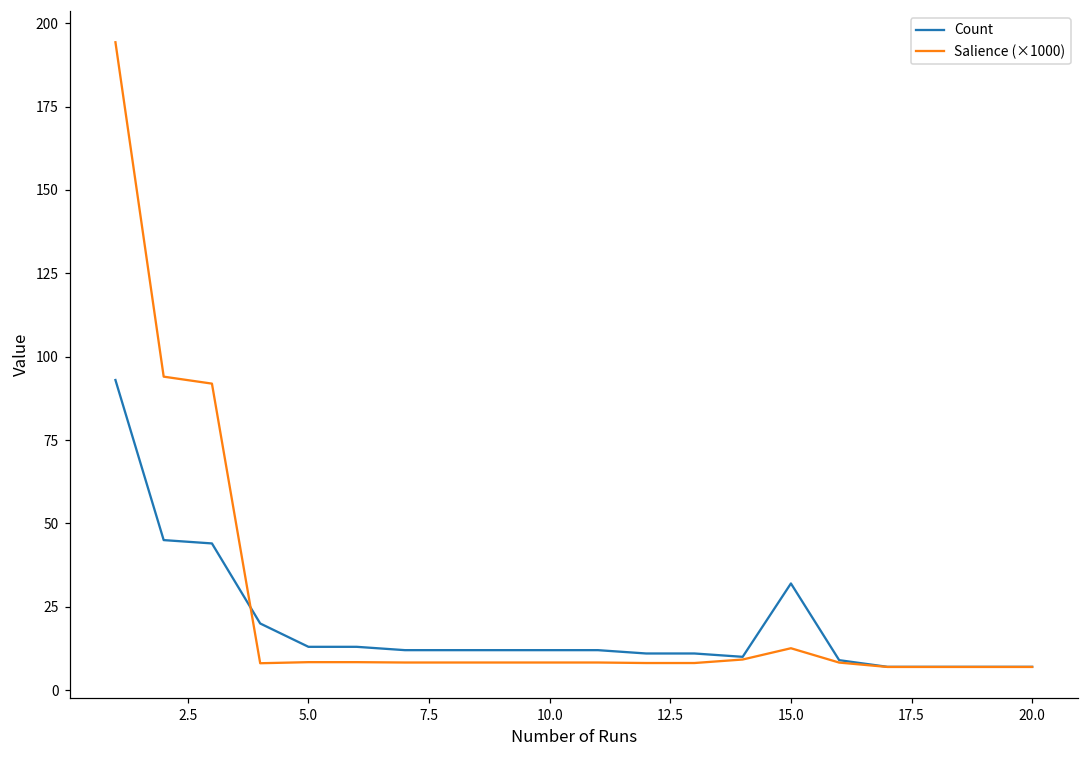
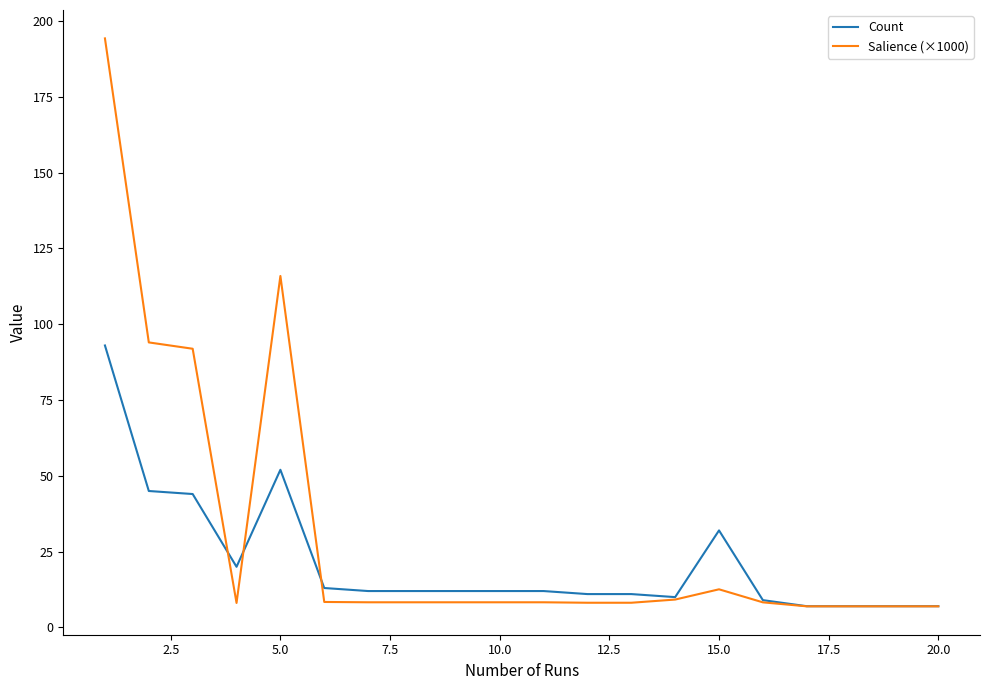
  {
    "Count": {
-     "5.0": 13,
+     "5.0": 52,
      "10.0": 12,
      "15.0": 32
    },
    "Salience (×1000)": {
-     "5.0": 8,
+     "5.0": 116,
      "10.0": 8,
      "15.0": 13
    }
  }
